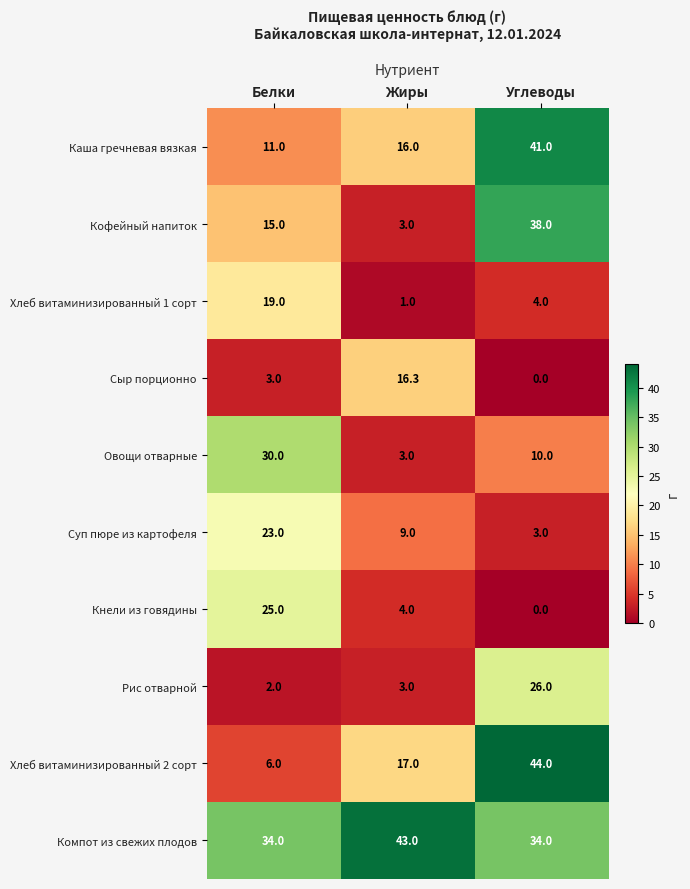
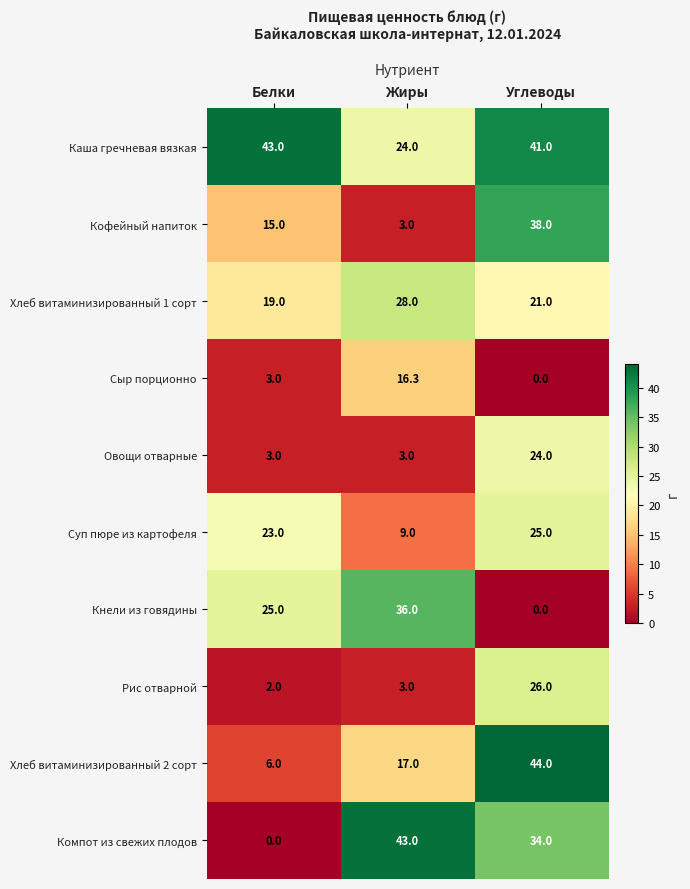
  {
    "Каша гречневая вязкая": {
-     "Белки": 11.0,
-     "Жиры": 16.0,
+     "Белки": 43.0,
+     "Жиры": 24.0,
      "Углеводы": 41.0
    },
    "Кофейный напиток": {
      "Белки": 15.0,
      "Жиры": 3.0,
      "Углеводы": 38.0
    },
    "Хлеб витаминизированный 1 сорт": {
      "Белки": 19.0,
-     "Жиры": 1.0,
-     "Углеводы": 4.0
+     "Жиры": 28.0,
+     "Углеводы": 21.0
    },
    "Сыр порционно": {
      "Белки": 3.0,
      "Жиры": 16.3,
      "Углеводы": 0.0
    },
    "Овощи отварные": {
-     "Белки": 30.0,
+     "Белки": 3.0,
      "Жиры": 3.0,
-     "Углеводы": 10.0
+     "Углеводы": 24.0
    },
    "Суп пюре из картофеля": {
      "Белки": 23.0,
      "Жиры": 9.0,
-     "Углеводы": 3.0
+     "Углеводы": 25.0
    },
    "Кнели из говядины": {
      "Белки": 25.0,
-     "Жиры": 4.0,
+     "Жиры": 36.0,
      "Углеводы": 0.0
    },
    "Рис отварной": {
      "Белки": 2.0,
      "Жиры": 3.0,
      "Углеводы": 26.0
    },
    "Хлеб витаминизированный 2 сорт": {
      "Белки": 6.0,
      "Жиры": 17.0,
      "Углеводы": 44.0
    },
    "Компот из свежих плодов": {
-     "Белки": 34.0,
+     "Белки": 0.0,
      "Жиры": 43.0,
      "Углеводы": 34.0
    }
  }
